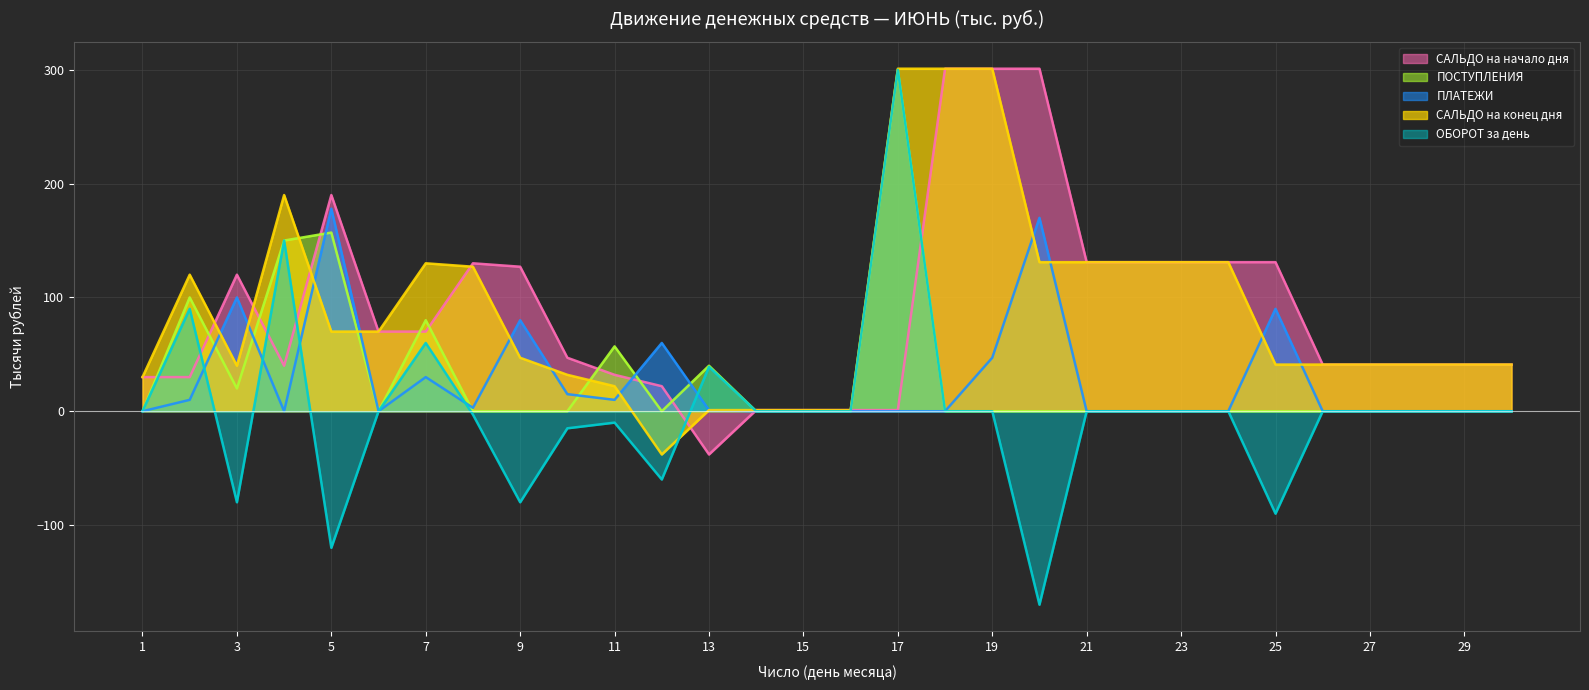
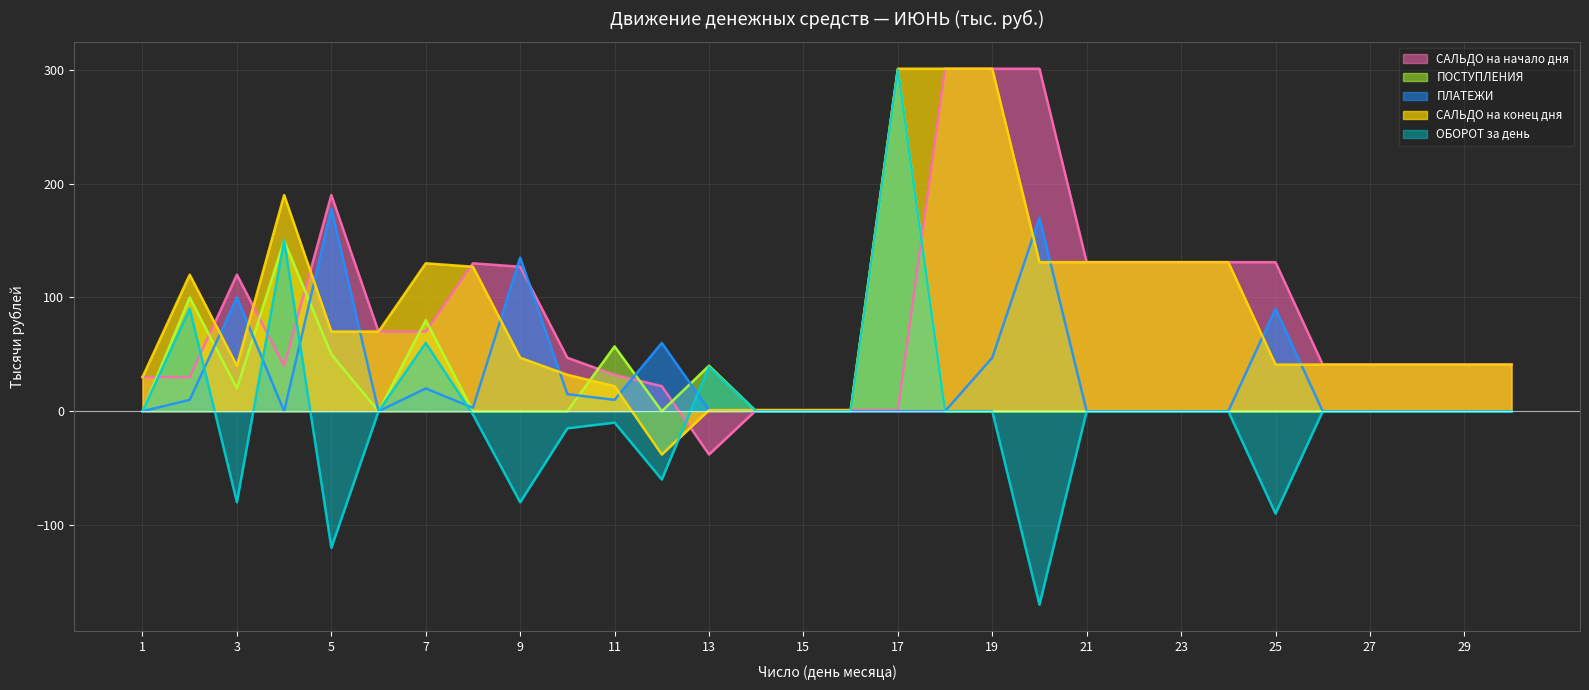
  {
    "ПОСТУПЛЕНИЯ": {
      "3": 20,
-     "5": 157,
+     "5": 50,
      "7": 80,
      "11": 57
    },
    "ПЛАТЕЖИ": {
      "3": 100,
      "5": 178,
-     "7": 30,
-     "9": 80,
+     "7": 20,
+     "9": 135,
      "11": 10,
      "19": 47,
      "25": 90
    }
  }
